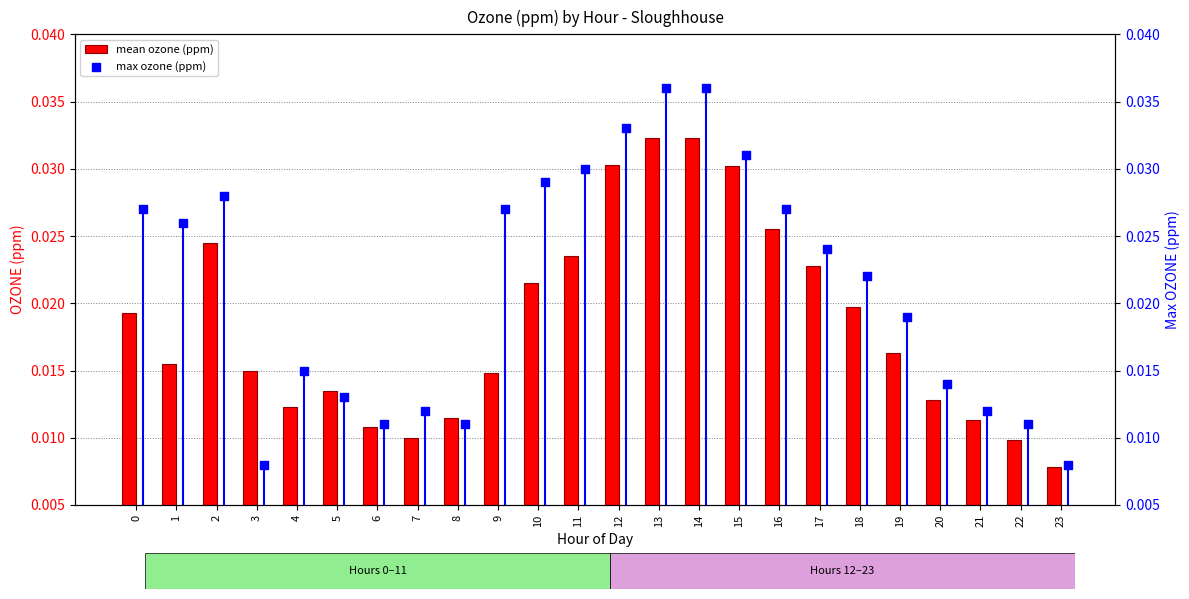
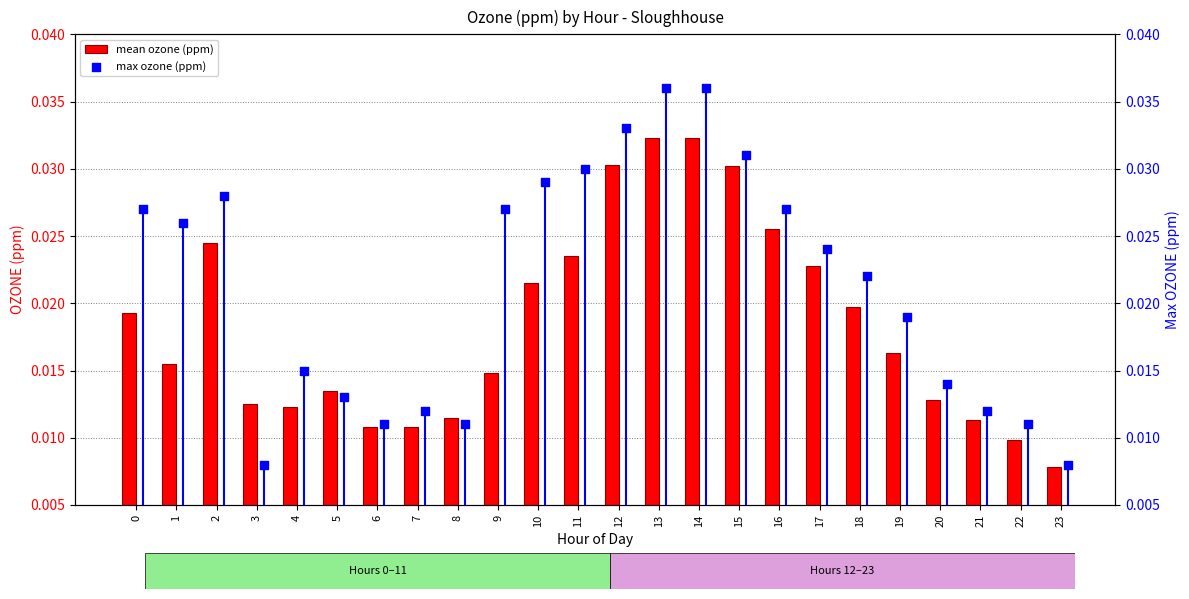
  {
    "mean ozone (ppm)": {
      "0": 0.0193,
      "1": 0.0155,
      "2": 0.0245,
-     "3": 0.0150,
+     "3": 0.0125,
      "4": 0.0123,
      "5": 0.0135,
      "6": 0.0108,
-     "7": 0.0100,
+     "7": 0.0108,
      "8": 0.0115,
      "9": 0.0148,
      "10": 0.0215,
      "11": 0.0235,
      "12": 0.0303,
      "13": 0.0323,
      "14": 0.0323,
      "15": 0.0302,
      "16": 0.0255,
      "17": 0.0228,
      "18": 0.0197,
      "19": 0.0163,
      "20": 0.0128,
      "21": 0.0113,
      "22": 0.0098,
      "23": 0.0078
    }
  }
